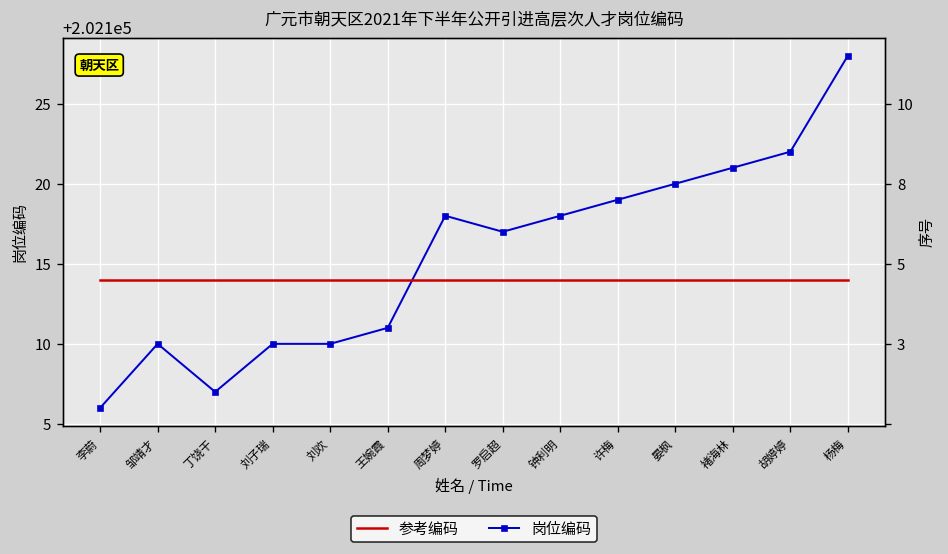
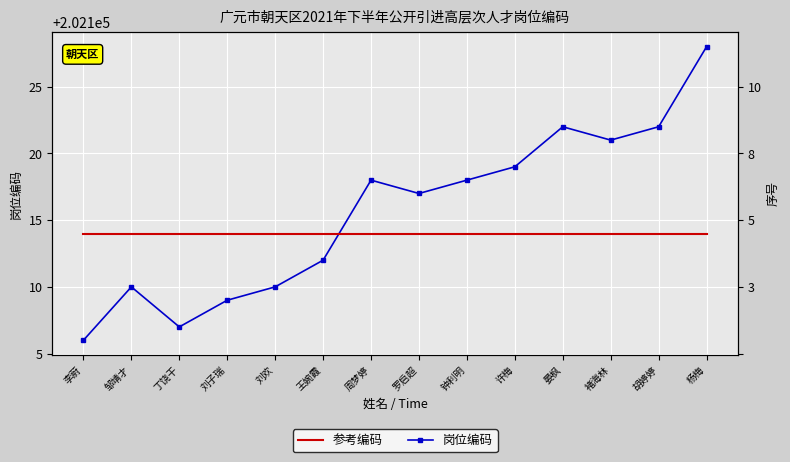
  {
    "岗位编码": {
      "李蔚": 202106,
      "邹靖才": 202110,
      "丁饶干": 202107,
-     "刘子瑞": 202110,
+     "刘子瑞": 202109,
      "刘欢": 202110,
-     "王婉霞": 202111,
+     "王婉霞": 202112,
      "周梦婷": 202118,
      "罗启超": 202117,
      "钟利明": 202118,
      "许梅": 202119,
-     "晏枫": 202120,
+     "晏枫": 202122,
      "褚海林": 202121,
      "胡婷婷": 202122,
      "杨梅": 202128
    },
    "参考编码": {
      "李蔚": 202114,
      "邹靖才": 202114,
      "丁饶干": 202114,
      "刘子瑞": 202114,
      "刘欢": 202114,
      "王婉霞": 202114,
      "周梦婷": 202114,
      "罗启超": 202114,
      "钟利明": 202114,
      "许梅": 202114,
      "晏枫": 202114,
      "褚海林": 202114,
      "胡婷婷": 202114,
      "杨梅": 202114
    }
  }
